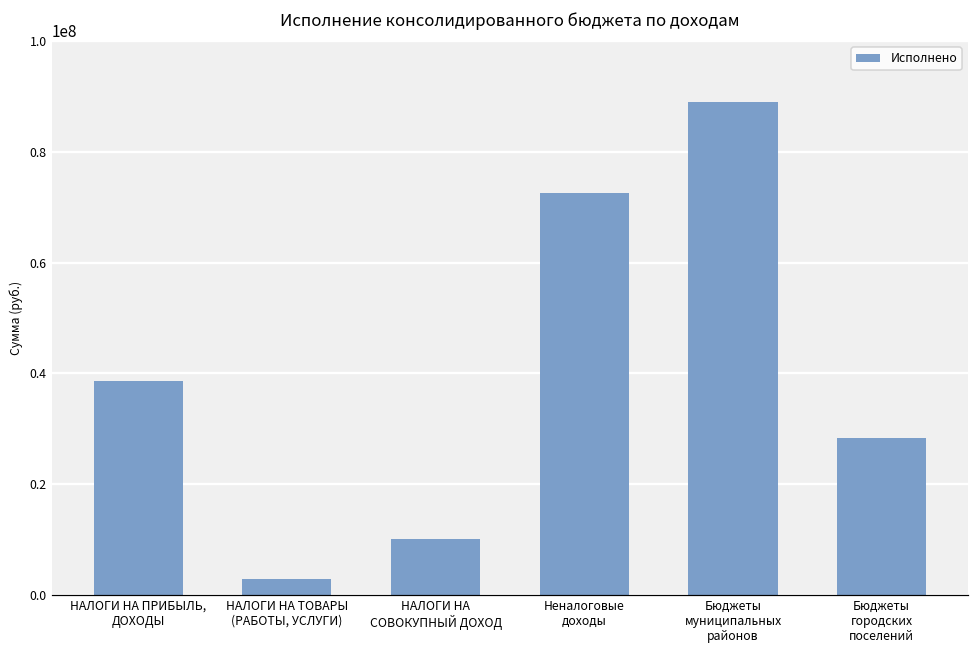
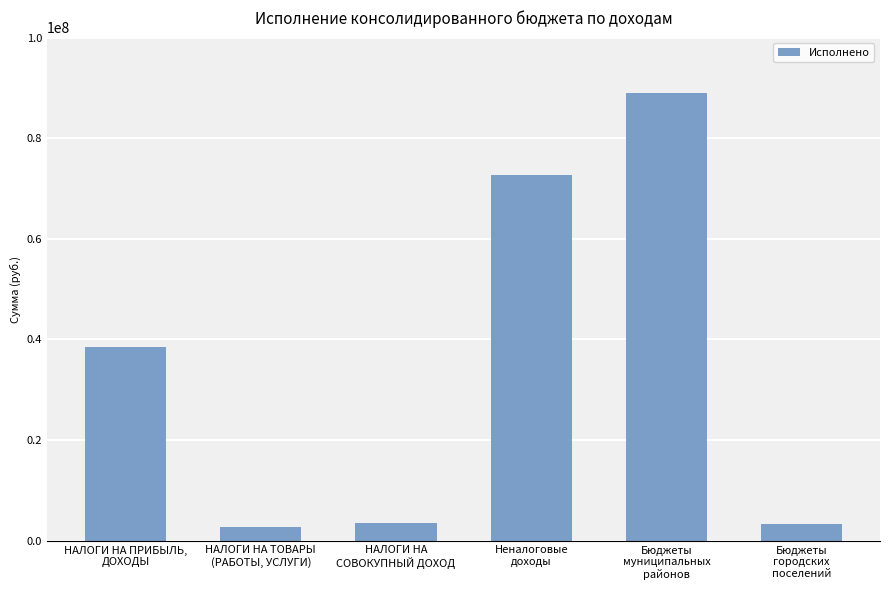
  {
    "НАЛОГИ НА ПРИБЫЛЬ, ДОХОДЫ": 39000000,
    "НАЛОГИ НА ТОВАРЫ (РАБОТЫ, УСЛУГИ)": 3000000,
-   "НАЛОГИ НА СОВОКУПНЫЙ ДОХОД": 10000000,
+   "НАЛОГИ НА СОВОКУПНЫЙ ДОХОД": 4000000,
    "Неналоговые доходы": 73000000,
    "Бюджеты муниципальных районов": 89000000,
-   "Бюджеты городских поселений": 28000000
+   "Бюджеты городских поселений": 3000000
  }
